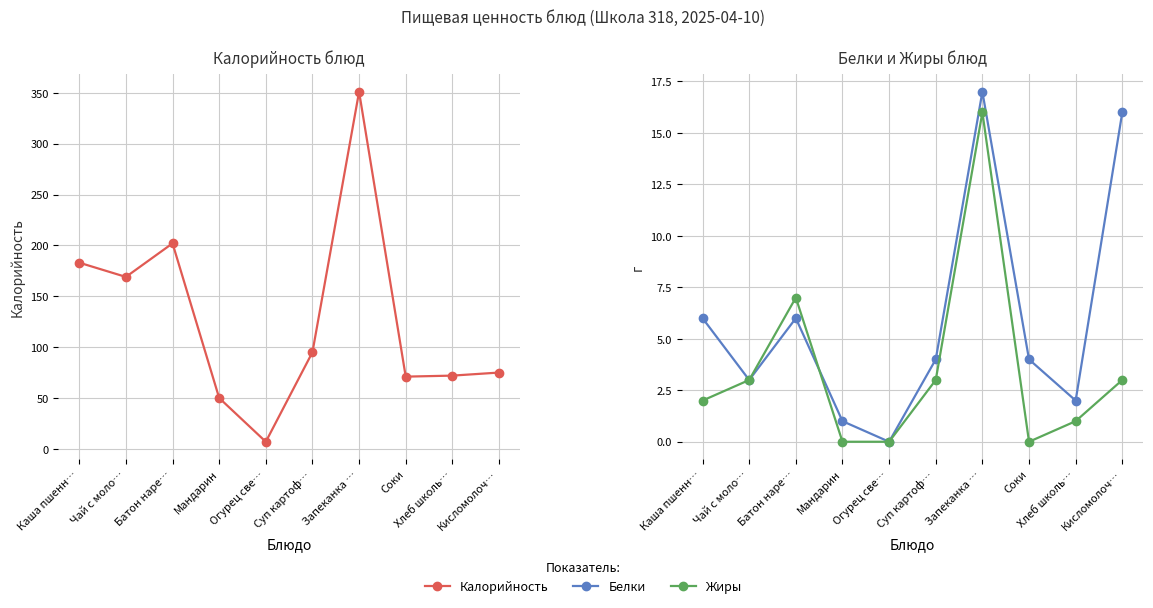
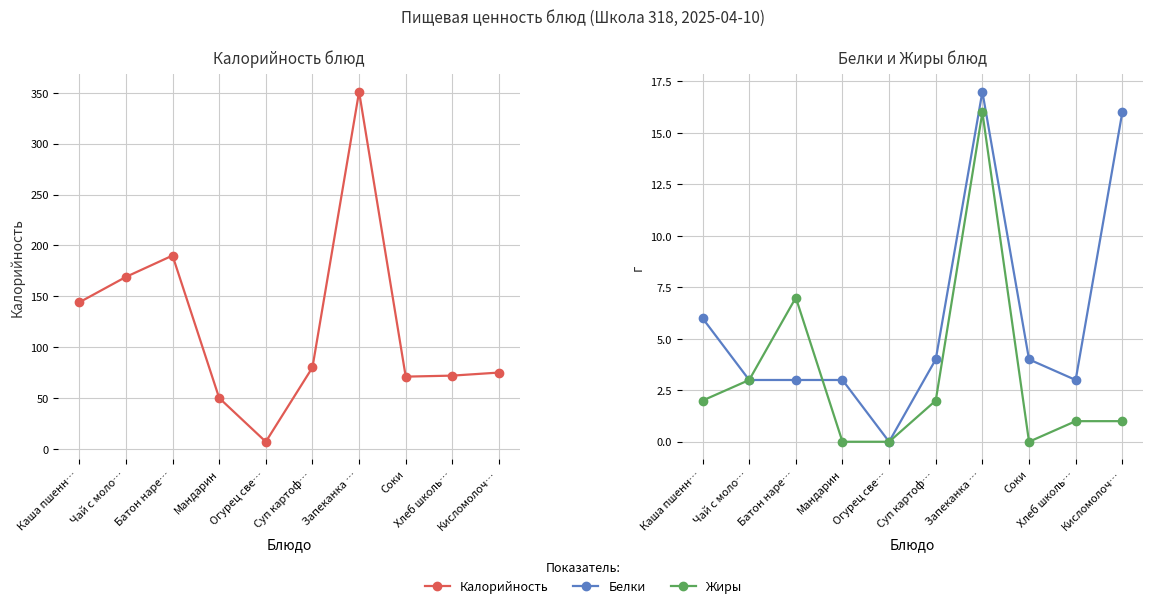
  {
    "Калорийность блюд": {
-     "Каша пшенн…": 183,
+     "Каша пшенн…": 144,
      "Чай с моло…": 169,
-     "Батон наре…": 202,
+     "Батон наре…": 190,
      "Мандарин": 50,
      "Огурец све…": 7,
-     "Суп картоф…": 95,
+     "Суп картоф…": 80,
      "Запеканка …": 351,
      "Соки": 71,
      "Хлеб школь…": 72,
      "Кисломолоч…": 75
    },
    "Белки и Жиры блюд": {
      "Белки": {
        "Каша пшенн…": 6,
-       "Батон наре…": 6,
-       "Мандарин": 1,
+       "Батон наре…": 3,
+       "Мандарин": 3,
        "Суп картоф…": 4,
        "Запеканка …": 17,
        "Соки": 4,
-       "Хлеб школь…": 2,
+       "Хлеб школь…": 3,
        "Кисломолоч…": 16
      },
      "Жиры": {
        "Каша пшенн…": 2,
        "Батон наре…": 7,
        "Мандарин": 0,
-       "Суп картоф…": 3,
+       "Суп картоф…": 2,
        "Запеканка …": 16,
        "Соки": 0,
        "Хлеб школь…": 1,
-       "Кисломолоч…": 3
+       "Кисломолоч…": 1
      }
    }
  }
